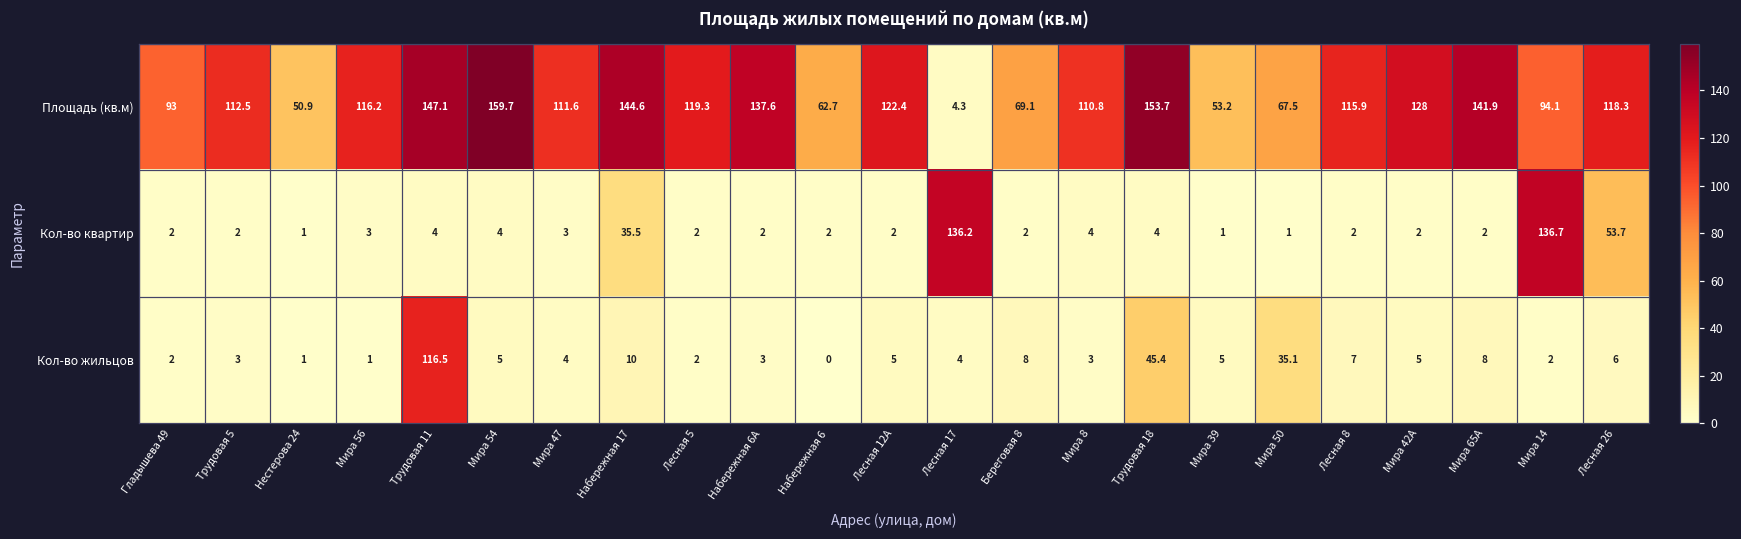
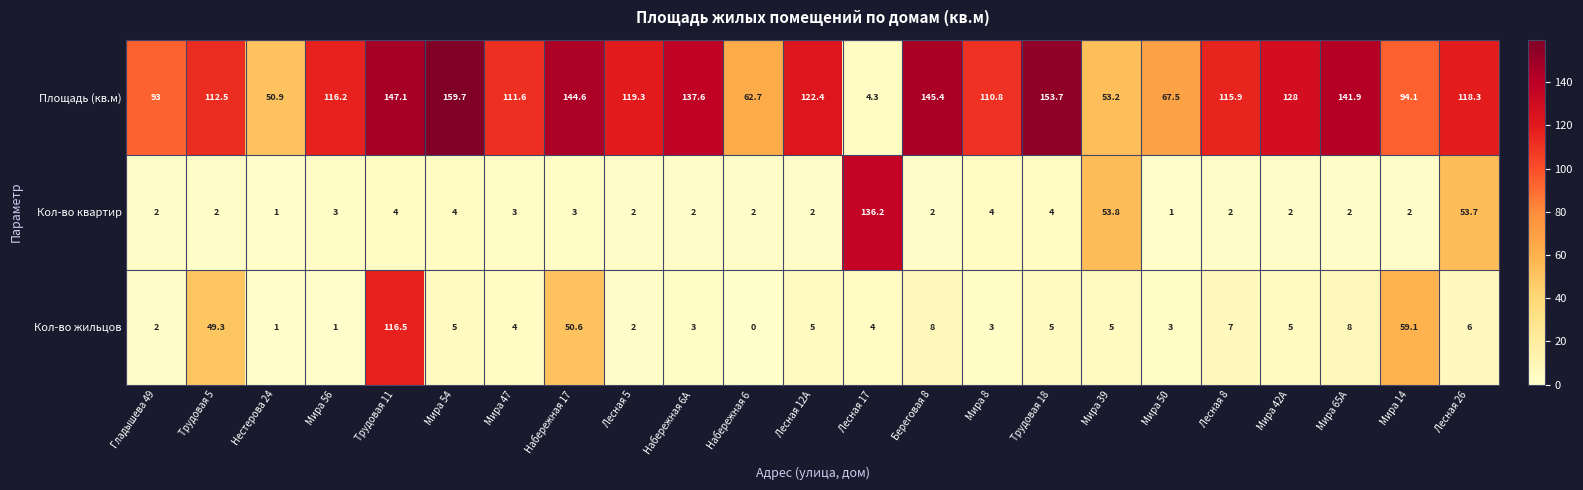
  {
    "Площадь (кв.м)": {
      "Гладышева 49": 93,
      "Трудовая 5": 112.5,
      "Нестерова 24": 50.9,
      "Мира 56": 116.2,
      "Трудовая 11": 147.1,
      "Мира 54": 159.7,
      "Мира 47": 111.6,
      "Набережная 17": 144.6,
      "Лесная 5": 119.3,
      "Набережная 6А": 137.6,
      "Набережная 6": 62.7,
      "Лесная 12А": 122.4,
      "Лесная 17": 4.3,
-     "Береговая 8": 69.1,
+     "Береговая 8": 145.4,
      "Мира 8": 110.8,
      "Трудовая 18": 153.7,
      "Мира 39": 53.2,
      "Мира 50": 67.5,
      "Лесная 8": 115.9,
      "Мира 42А": 128,
      "Мира 65А": 141.9,
      "Мира 14": 94.1,
      "Лесная 26": 118.3
    },
    "Кол-во квартир": {
      "Гладышева 49": 2,
      "Трудовая 5": 2,
      "Нестерова 24": 1,
      "Мира 56": 3,
      "Трудовая 11": 4,
      "Мира 54": 4,
      "Мира 47": 3,
-     "Набережная 17": 35.5,
+     "Набережная 17": 3,
      "Лесная 5": 2,
      "Набережная 6А": 2,
      "Набережная 6": 2,
      "Лесная 12А": 2,
      "Лесная 17": 136.2,
      "Береговая 8": 2,
      "Мира 8": 4,
      "Трудовая 18": 4,
-     "Мира 39": 1,
+     "Мира 39": 53.8,
      "Мира 50": 1,
      "Лесная 8": 2,
      "Мира 42А": 2,
      "Мира 65А": 2,
-     "Мира 14": 136.7,
+     "Мира 14": 2,
      "Лесная 26": 53.7
    },
    "Кол-во жильцов": {
      "Гладышева 49": 2,
-     "Трудовая 5": 3,
+     "Трудовая 5": 49.3,
      "Нестерова 24": 1,
      "Мира 56": 1,
      "Трудовая 11": 116.5,
      "Мира 54": 5,
      "Мира 47": 4,
-     "Набережная 17": 10,
+     "Набережная 17": 50.6,
      "Лесная 5": 2,
      "Набережная 6А": 3,
      "Набережная 6": 0,
      "Лесная 12А": 5,
      "Лесная 17": 4,
      "Береговая 8": 8,
      "Мира 8": 3,
-     "Трудовая 18": 45.4,
+     "Трудовая 18": 5,
      "Мира 39": 5,
-     "Мира 50": 35.1,
+     "Мира 50": 3,
      "Лесная 8": 7,
      "Мира 42А": 5,
      "Мира 65А": 8,
-     "Мира 14": 2,
+     "Мира 14": 59.1,
      "Лесная 26": 6
    }
  }
